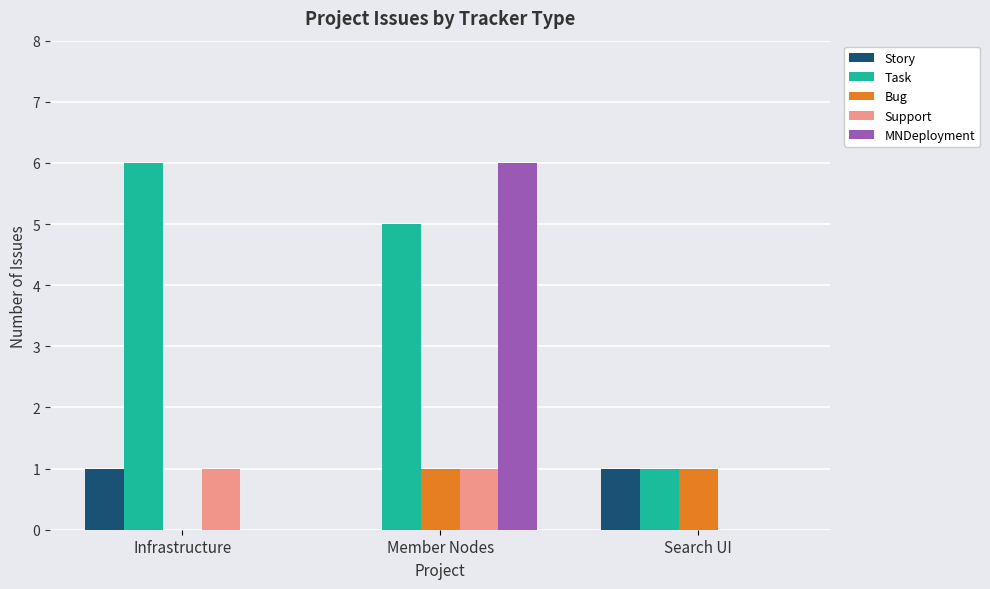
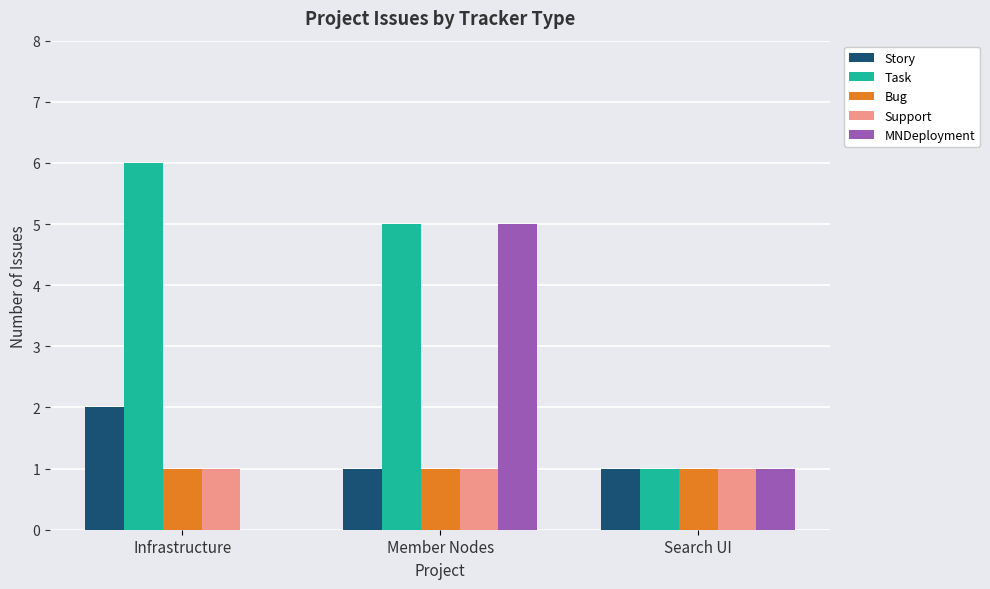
  {
    "Story": {
-     "Infrastructure": 1,
-     "Member Nodes": 0,
+     "Infrastructure": 2,
+     "Member Nodes": 1,
      "Search UI": 1
    },
    "Task": {
      "Infrastructure": 6,
      "Member Nodes": 5,
      "Search UI": 1
    },
    "Bug": {
-     "Infrastructure": 0,
+     "Infrastructure": 1,
      "Member Nodes": 1,
      "Search UI": 1
    },
    "Support": {
      "Infrastructure": 1,
      "Member Nodes": 1,
-     "Search UI": 0
+     "Search UI": 1
    },
    "MNDeployment": {
      "Infrastructure": 0,
-     "Member Nodes": 6,
-     "Search UI": 0
+     "Member Nodes": 5,
+     "Search UI": 1
    }
  }
